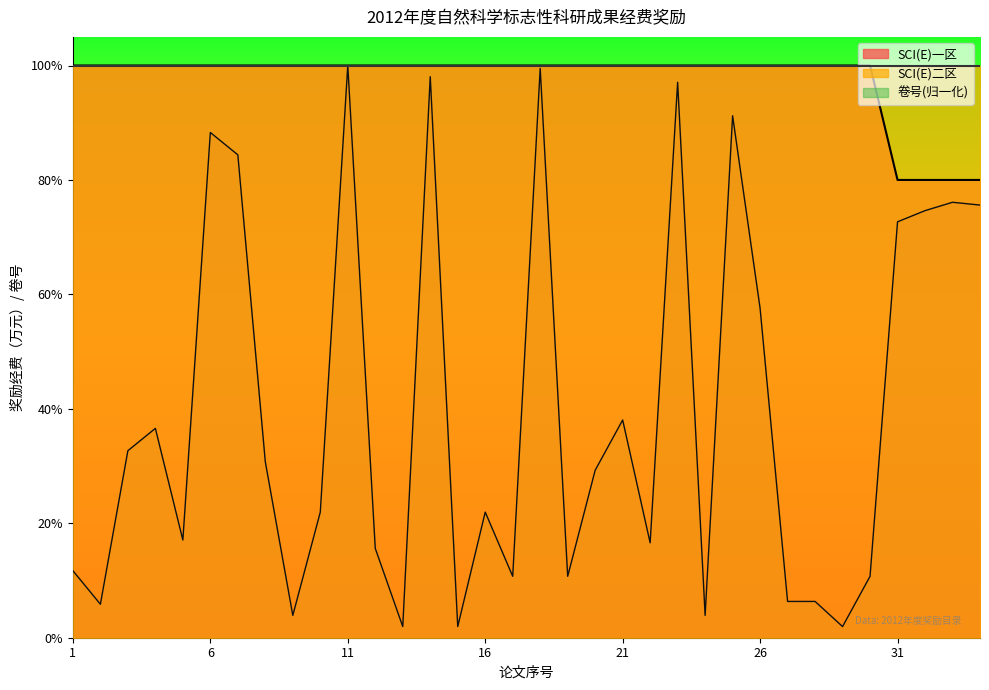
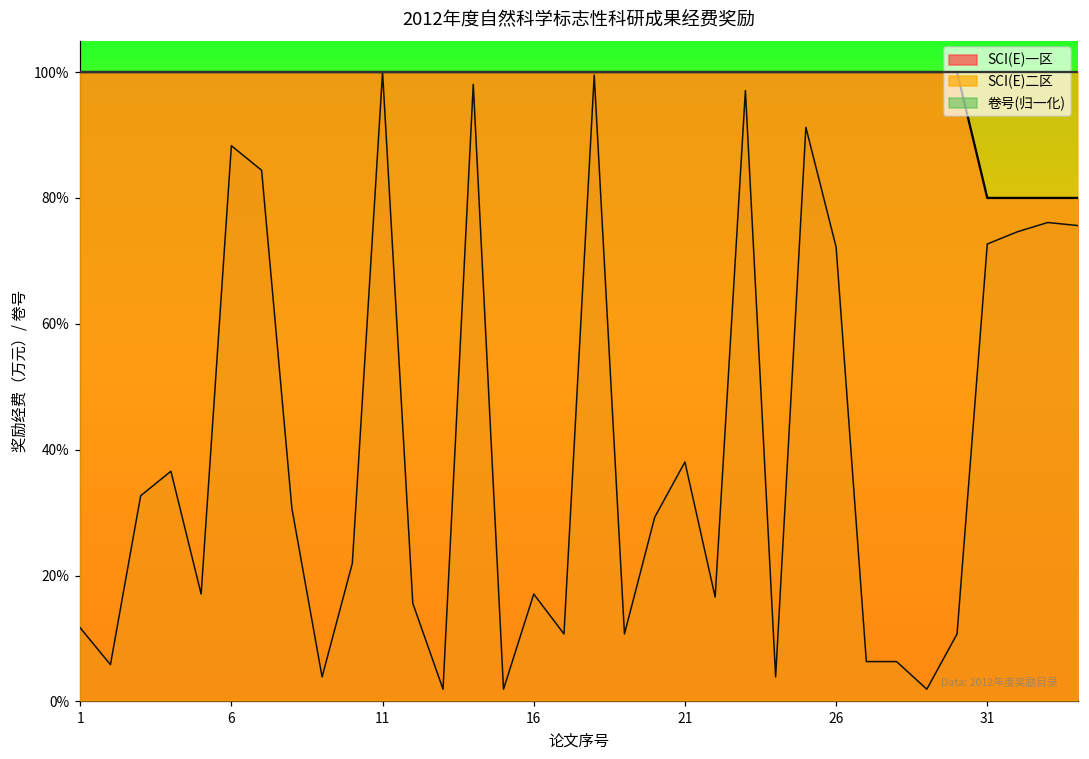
  {
    "SCI(E)一区": {
      "31": "80%"
    },
    "卷号(归一化)": {
      "1": "12%",
      "6": "88%",
-     "16": "22%",
+     "16": "17%",
      "21": "38%",
-     "26": "58%",
+     "26": "72%",
      "31": "73%"
    }
  }
